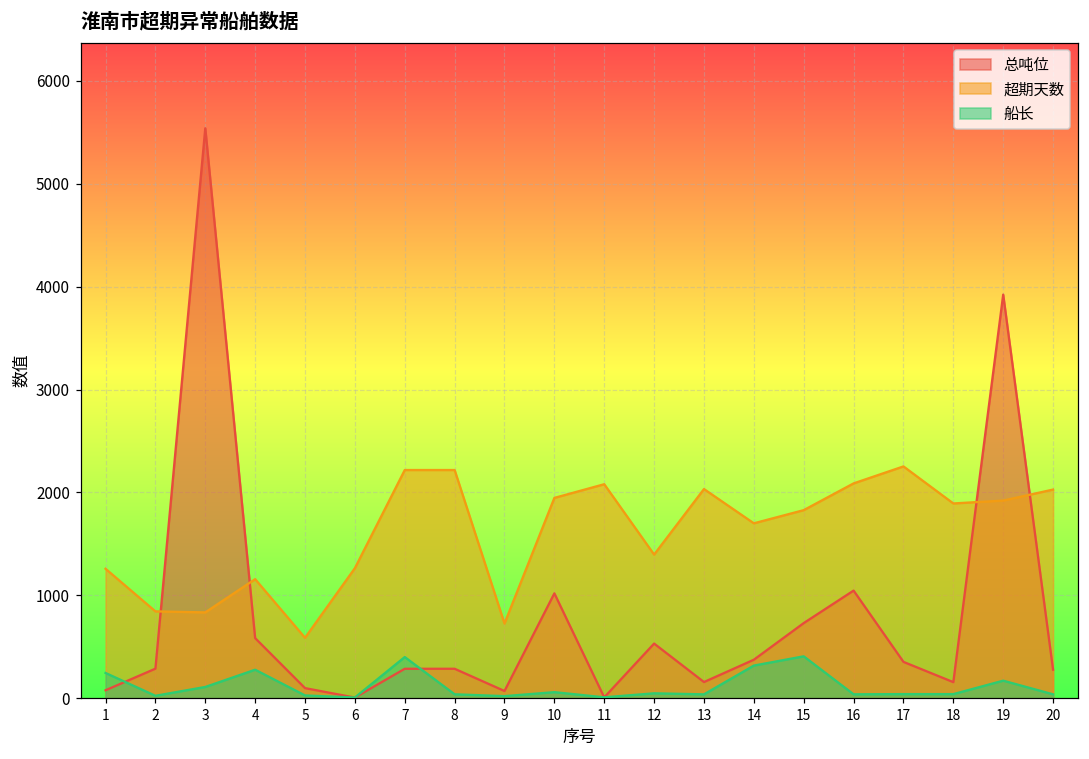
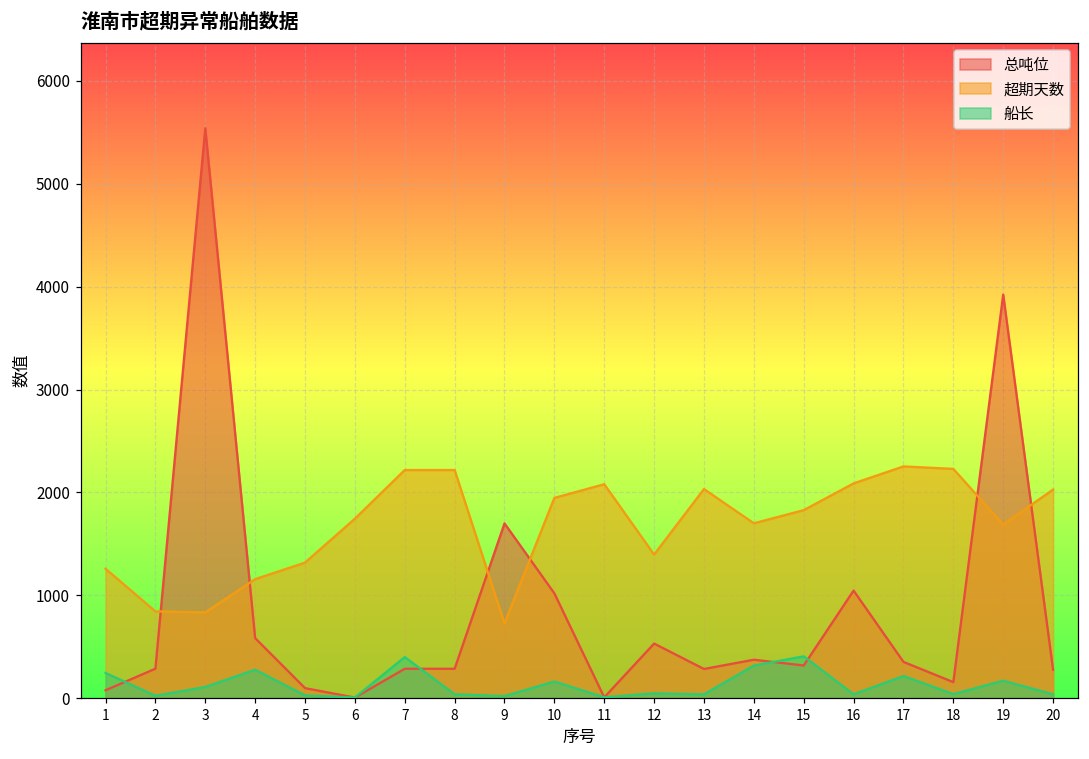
  {
    "总吨位": {
      "1": 100,
      "2": 300,
      "3": 5500,
      "4": 600,
      "5": 100,
      "7": 300,
      "8": 300,
-     "9": 100,
+     "9": 1700,
      "10": 1000,
      "12": 500,
-     "13": 200,
+     "13": 300,
      "14": 400,
-     "15": 700,
+     "15": 300,
      "16": 1000,
      "17": 400,
      "18": 200,
      "19": 3900,
      "20": 300
    },
    "超期天数": {
      "1": 1300,
      "2": 800,
      "3": 800,
      "4": 1200,
-     "5": 600,
-     "6": 1300,
+     "5": 1300,
+     "6": 1700,
      "7": 2200,
      "8": 2200,
      "9": 700,
      "10": 1900,
      "11": 2100,
      "12": 1400,
      "13": 2000,
      "14": 1700,
      "15": 1800,
      "16": 2100,
      "17": 2300,
-     "18": 1900,
-     "19": 1900,
+     "18": 2200,
+     "19": 1700,
      "20": 2000
    },
    "船长": {
      "1": 200,
      "2": 0,
      "3": 100,
      "4": 300,
      "5": 0,
      "7": 400,
      "8": 0,
      "9": 0,
-     "10": 100,
+     "10": 200,
      "12": 0,
      "13": 0,
      "14": 300,
      "15": 400,
      "16": 0,
-     "17": 0,
+     "17": 200,
      "18": 0,
      "19": 200,
      "20": 0
    }
  }
